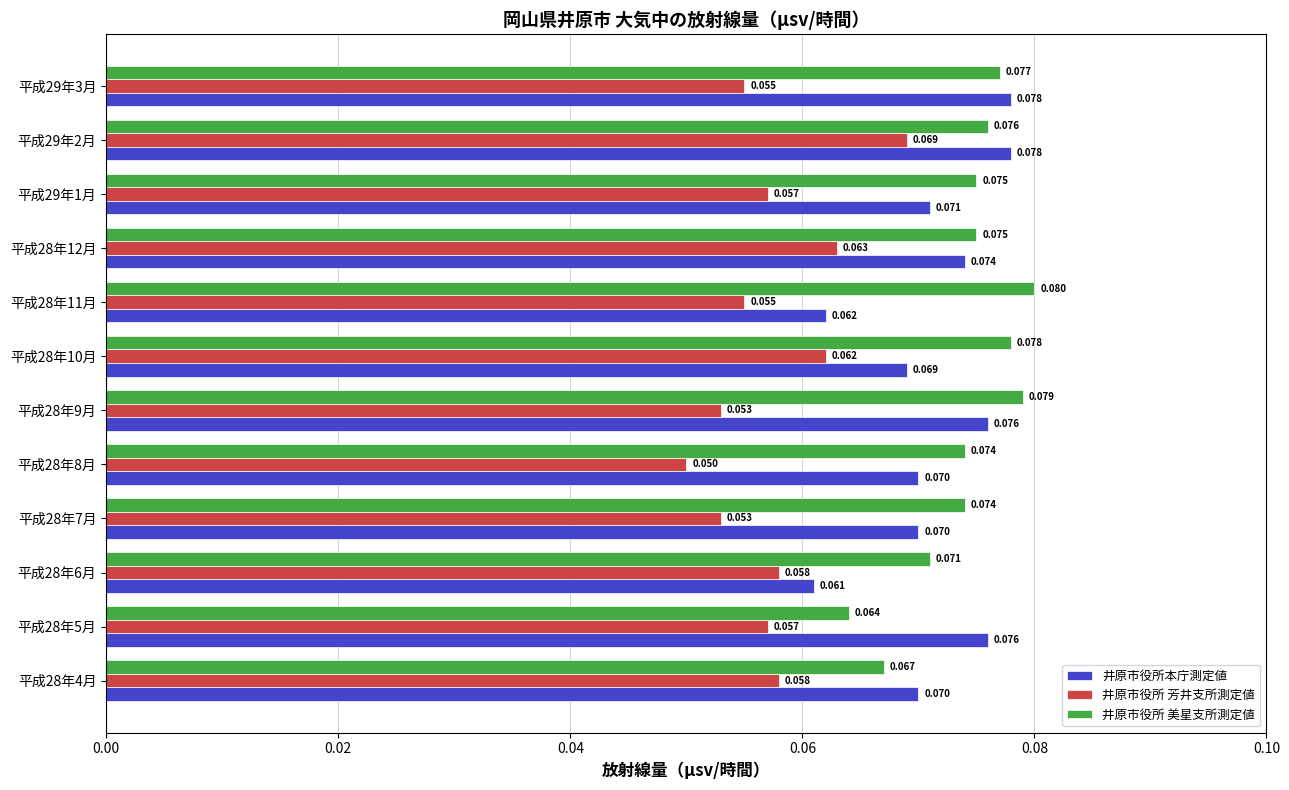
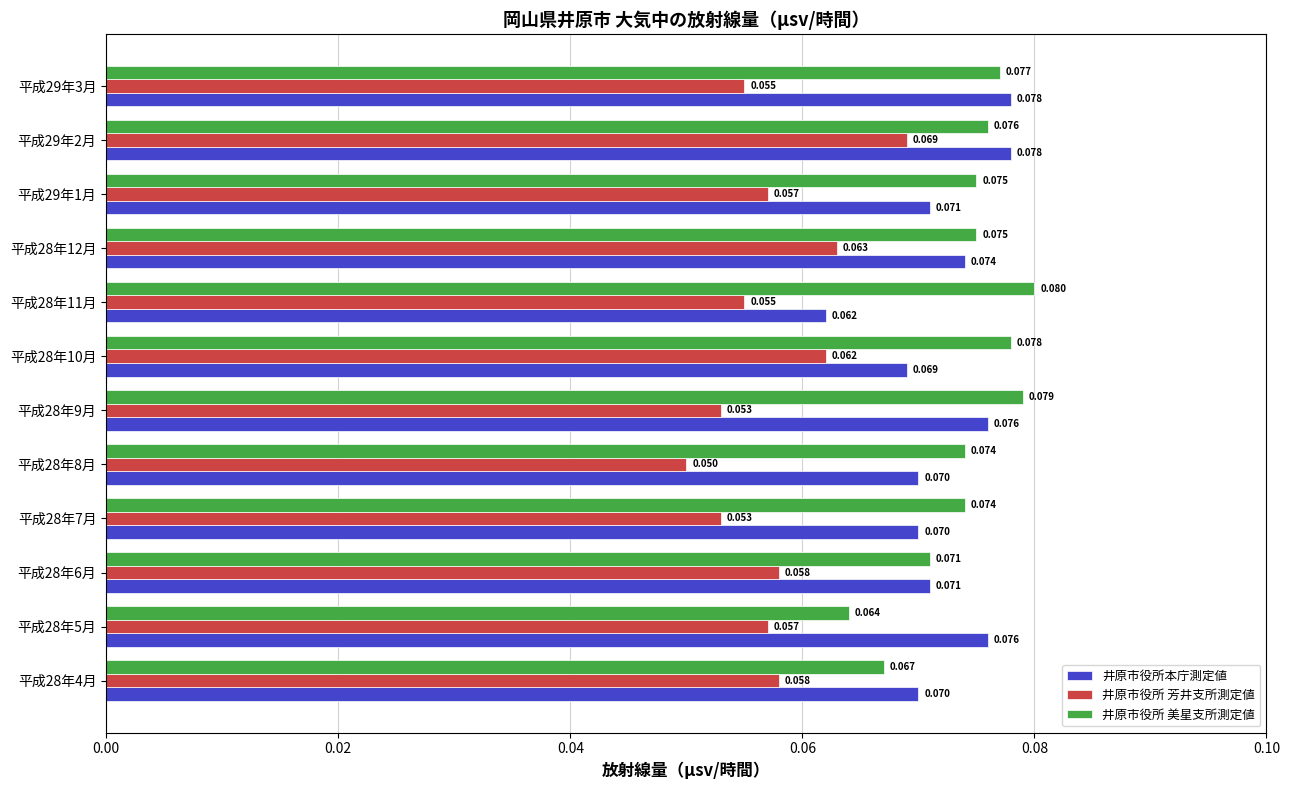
  {
    "井原市役所本庁測定値": {
      "平成29年3月": 0.078,
      "平成29年2月": 0.078,
      "平成29年1月": 0.071,
      "平成28年12月": 0.074,
      "平成28年11月": 0.062,
      "平成28年10月": 0.069,
      "平成28年9月": 0.076,
      "平成28年8月": 0.070,
      "平成28年7月": 0.070,
-     "平成28年6月": 0.061,
+     "平成28年6月": 0.071,
      "平成28年5月": 0.076,
      "平成28年4月": 0.070
    },
    "井原市役所 芳井支所測定値": {
      "平成29年3月": 0.055,
      "平成29年2月": 0.069,
      "平成29年1月": 0.057,
      "平成28年12月": 0.063,
      "平成28年11月": 0.055,
      "平成28年10月": 0.062,
      "平成28年9月": 0.053,
      "平成28年8月": 0.050,
      "平成28年7月": 0.053,
      "平成28年6月": 0.058,
      "平成28年5月": 0.057,
      "平成28年4月": 0.058
    },
    "井原市役所 美星支所測定値": {
      "平成29年3月": 0.077,
      "平成29年2月": 0.076,
      "平成29年1月": 0.075,
      "平成28年12月": 0.075,
      "平成28年11月": 0.080,
      "平成28年10月": 0.078,
      "平成28年9月": 0.079,
      "平成28年8月": 0.074,
      "平成28年7月": 0.074,
      "平成28年6月": 0.071,
      "平成28年5月": 0.064,
      "平成28年4月": 0.067
    }
  }
